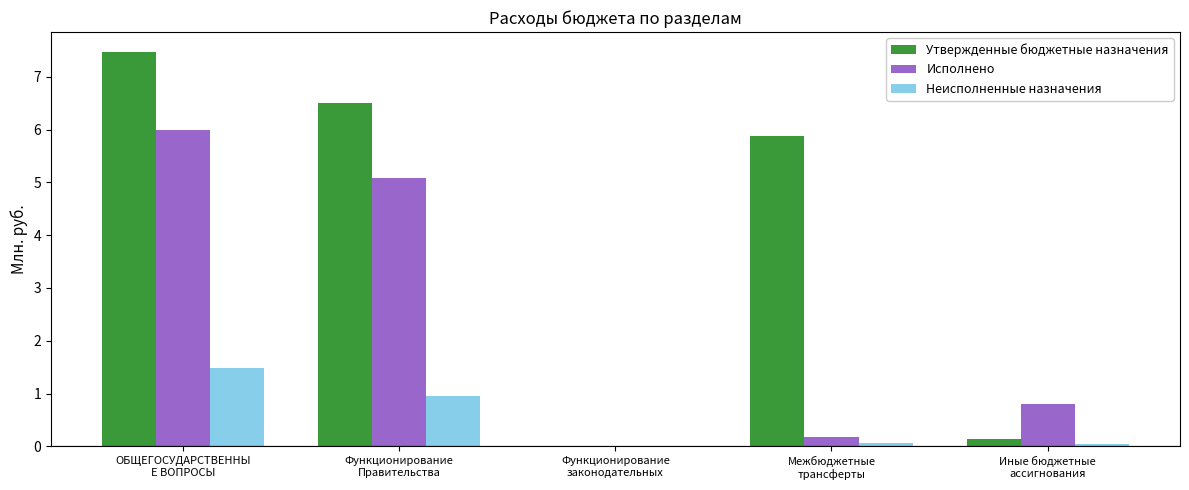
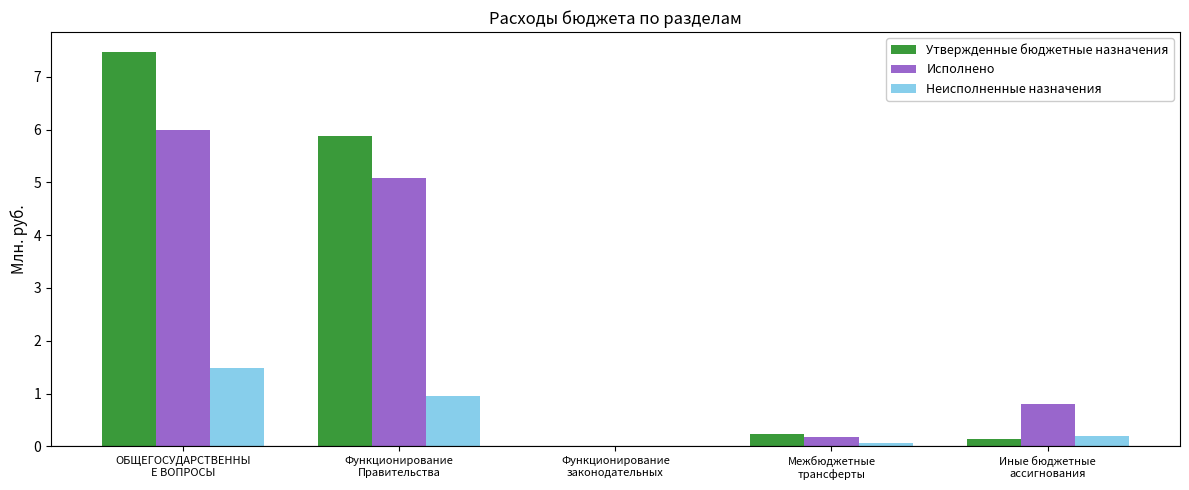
  {
    "Утвержденные бюджетные назначения": {
      "ОБЩЕГОСУДАРСТВЕННЫ Е ВОПРОСЫ": 7.5,
-     "Функционирование Правительства": 6.5,
-     "Межбюджетные трансферты": 5.9,
+     "Функционирование Правительства": 5.9,
+     "Межбюджетные трансферты": 0.2,
      "Иные бюджетные ассигнования": 0.1
    },
    "Исполнено": {
      "ОБЩЕГОСУДАРСТВЕННЫ Е ВОПРОСЫ": 6.0,
      "Функционирование Правительства": 5.1,
      "Межбюджетные трансферты": 0.2,
      "Иные бюджетные ассигнования": 0.8
    },
    "Неисполненные назначения": {
      "ОБЩЕГОСУДАРСТВЕННЫ Е ВОПРОСЫ": 1.5,
      "Функционирование Правительства": 1.0,
      "Межбюджетные трансферты": 0.1,
-     "Иные бюджетные ассигнования": 0.0
+     "Иные бюджетные ассигнования": 0.2
    }
  }
